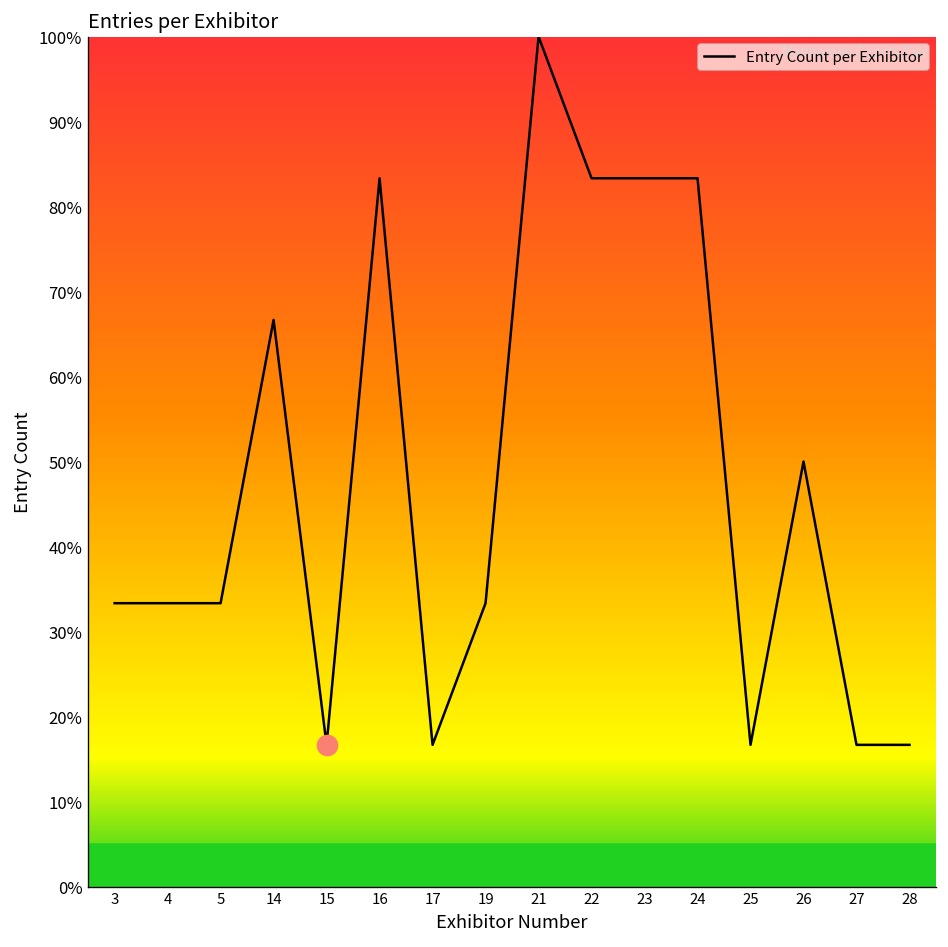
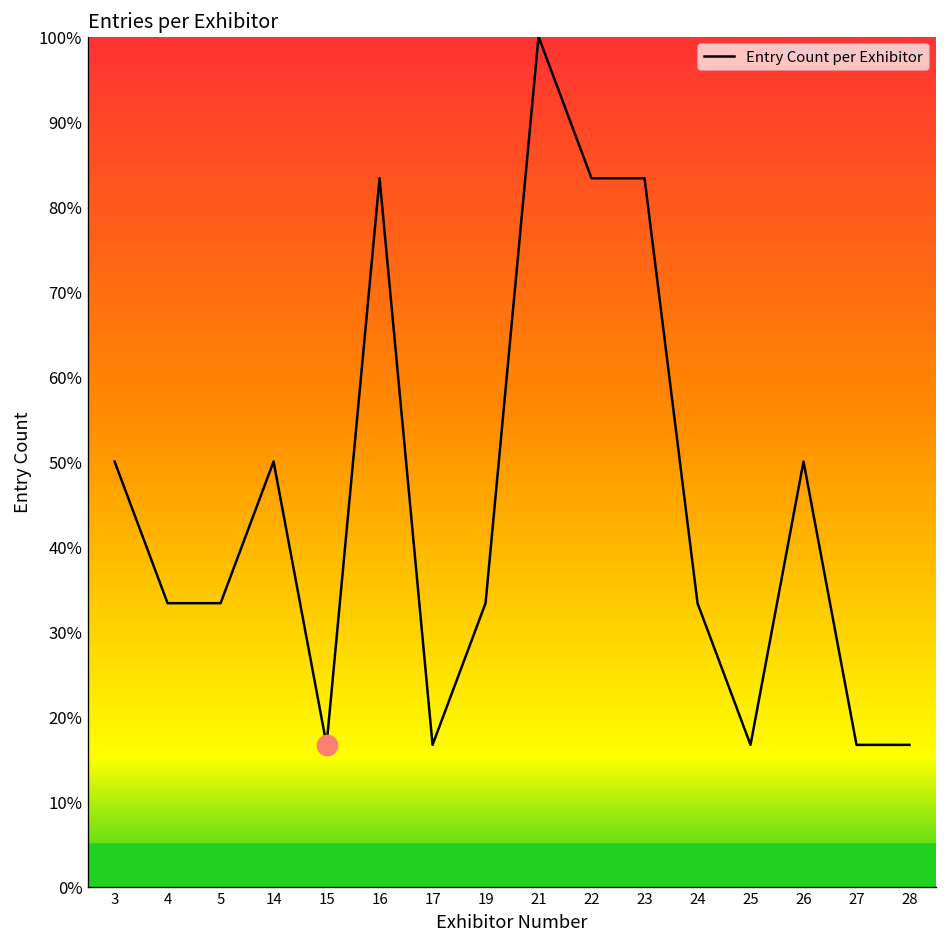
  {
    "Entry Count per Exhibitor": {
-     "3": "33%",
+     "3": "50%",
      "4": "33%",
      "5": "33%",
-     "14": "67%",
+     "14": "50%",
      "16": "83%",
      "17": "17%",
      "19": "33%",
      "21": "100%",
      "22": "83%",
      "23": "83%",
-     "24": "83%",
+     "24": "33%",
      "25": "17%",
      "26": "50%",
      "27": "17%",
      "28": "17%"
    }
  }
